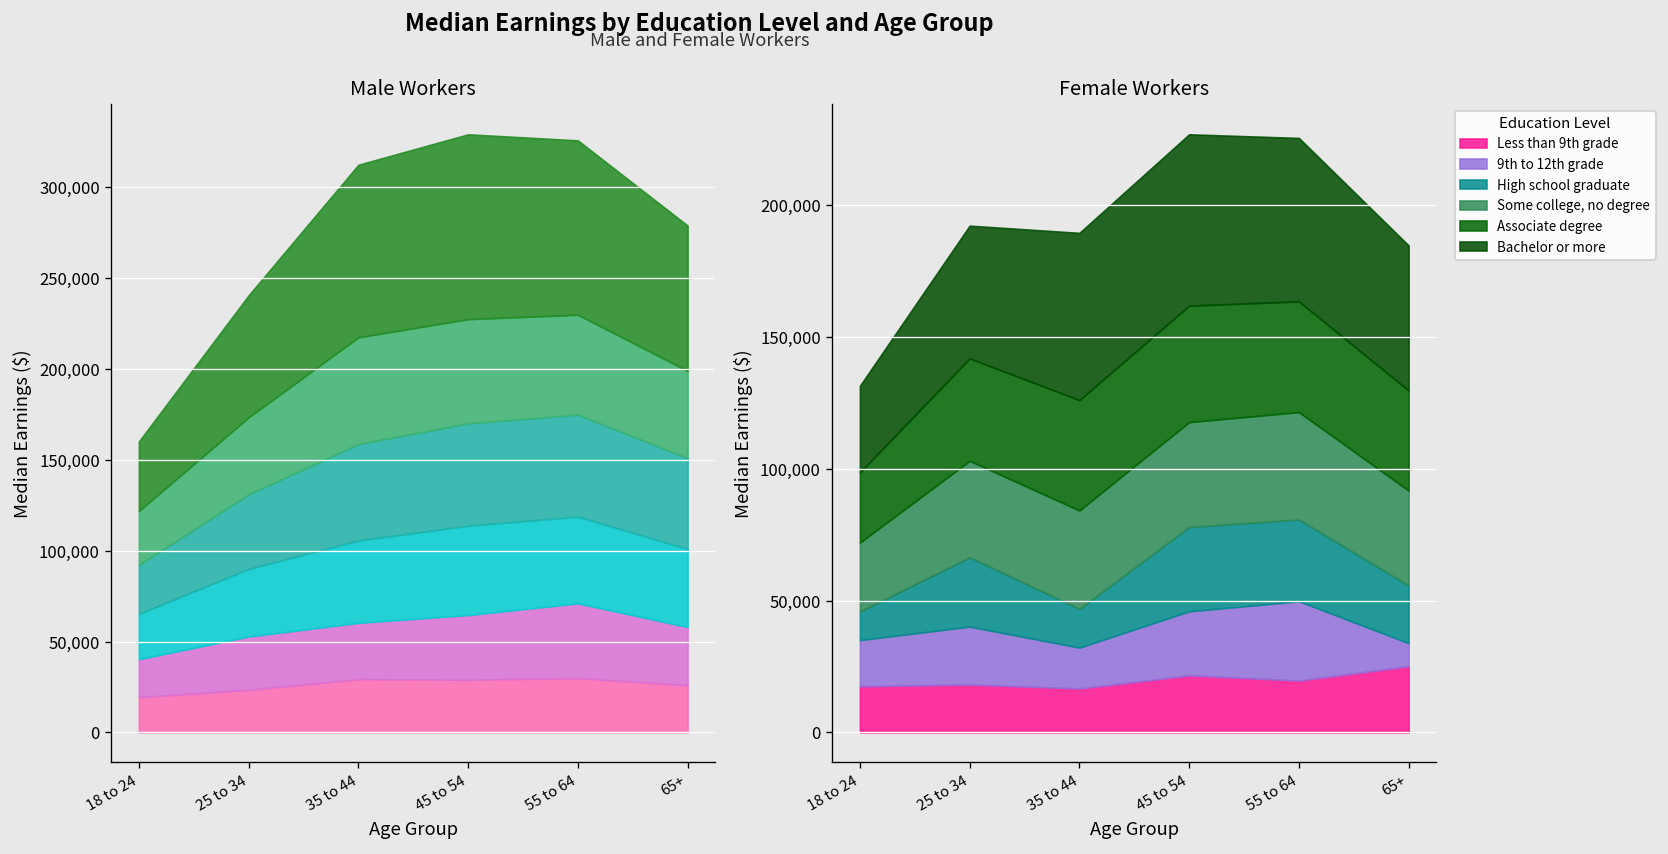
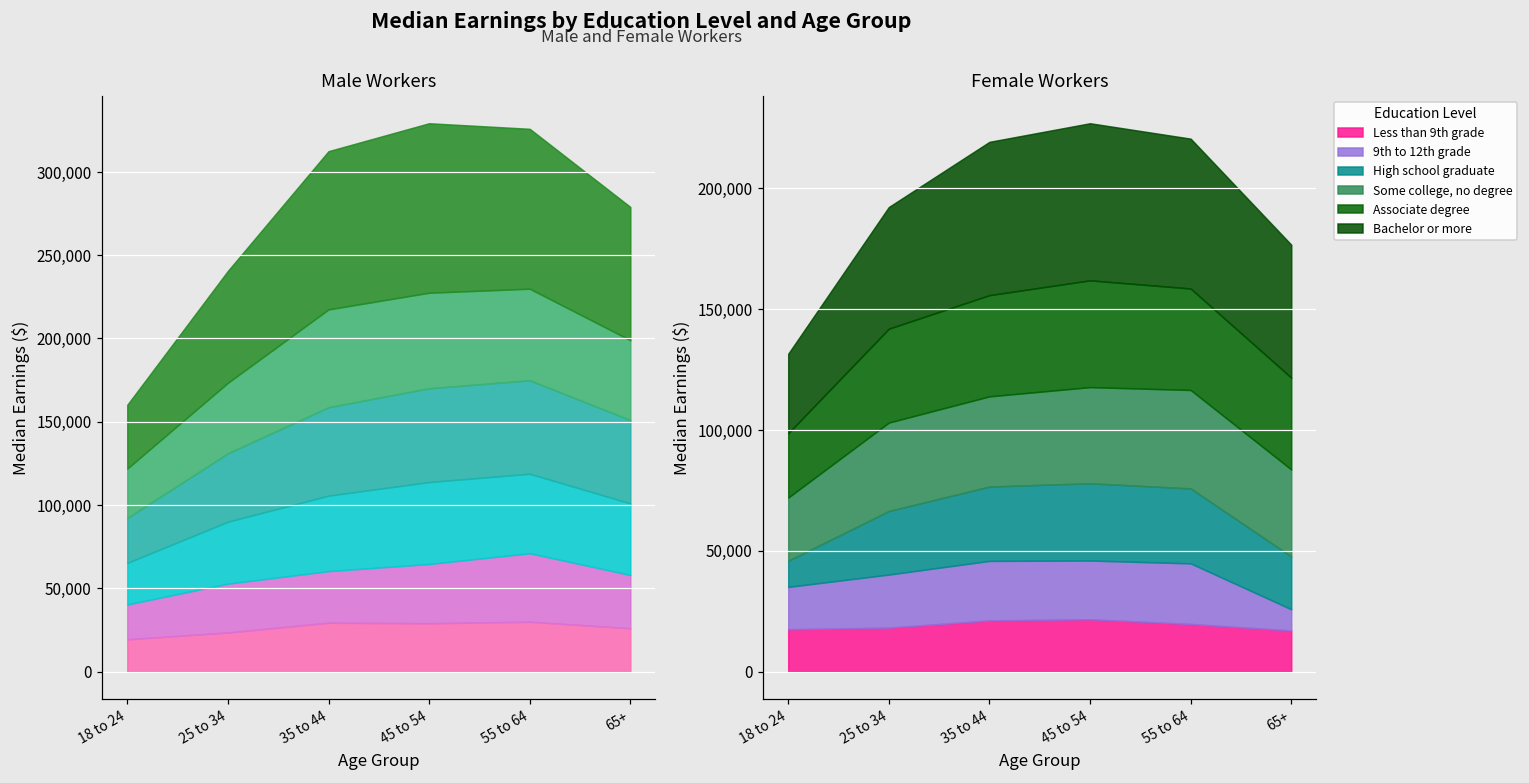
  {
    "Female Workers": {
      "Less than 9th grade": {
        "18 to 24": "18,000",
        "25 to 34": "18,000",
-       "35 to 44": "17,000",
+       "35 to 44": "21,000",
        "45 to 54": "22,000",
        "55 to 64": "20,000",
-       "65+": "25,000"
+       "65+": "17,000"
      },
      "9th to 12th grade": {
        "18 to 24": "18,000",
        "25 to 34": "22,000",
-       "35 to 44": "16,000",
+       "35 to 44": "25,000",
        "45 to 54": "24,000",
-       "55 to 64": "30,000",
+       "55 to 64": "25,000",
        "65+": "9,000"
      },
      "High school graduate": {
        "18 to 24": "11,000",
        "25 to 34": "26,000",
-       "35 to 44": "15,000",
+       "35 to 44": "31,000",
        "45 to 54": "32,000",
        "55 to 64": "31,000",
        "65+": "22,000"
      },
      "Some college, no degree": {
        "18 to 24": "26,000",
        "25 to 34": "37,000",
        "35 to 44": "37,000",
        "45 to 54": "40,000",
        "55 to 64": "41,000",
        "65+": "36,000"
      }
    }
  }
